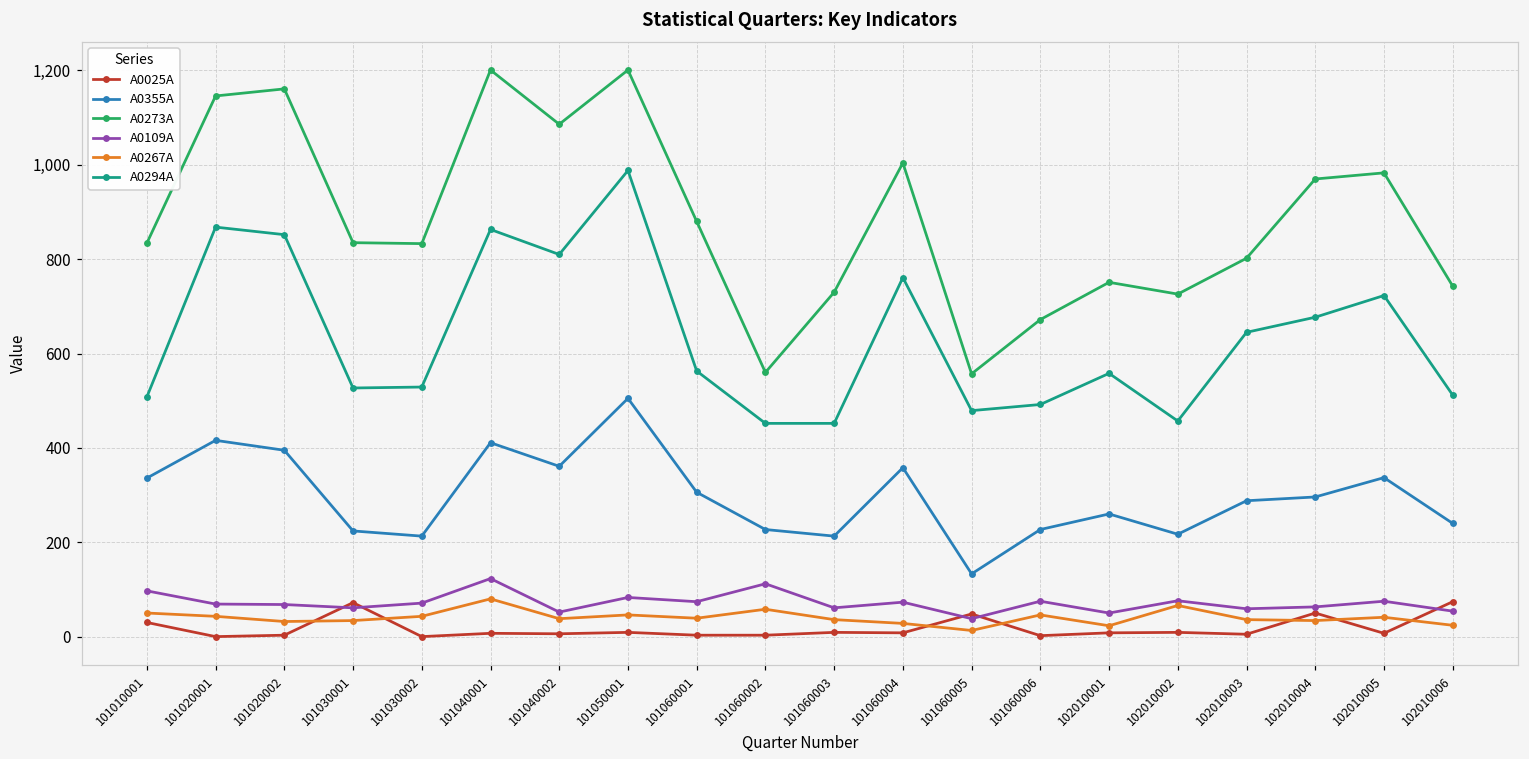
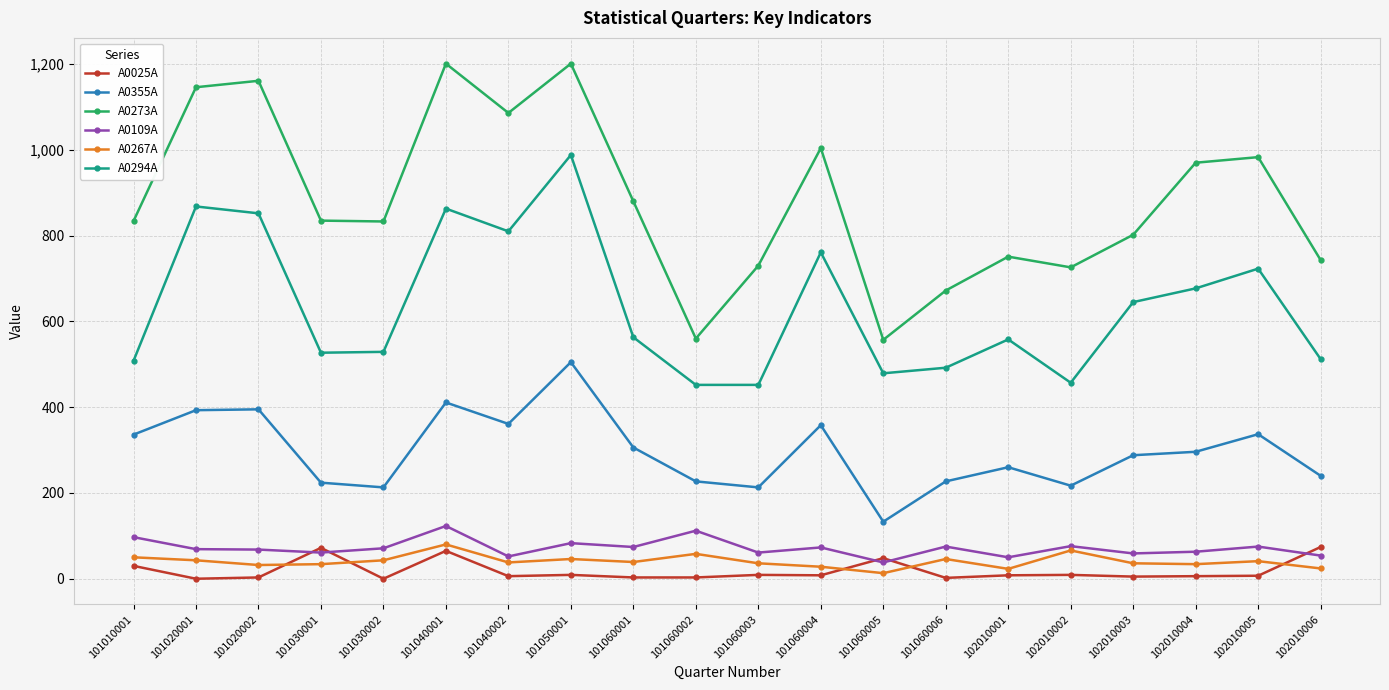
  {
    "A0025A": {
      "101010001": 30,
      "101020001": 0,
      "101020002": 0,
      "101030001": 70,
      "101030002": 0,
-     "101040001": 10,
+     "101040001": 70,
      "101040002": 10,
      "101050001": 10,
      "101060001": 0,
      "101060002": 0,
      "101060003": 10,
      "101060004": 10,
      "101060005": 50,
      "101060006": 0,
      "102010001": 10,
      "102010002": 10,
      "102010003": 10,
-     "102010004": 50,
+     "102010004": 10,
      "102010005": 10,
      "102010006": 70
    },
    "A0355A": {
      "101010001": 340,
-     "101020001": 420,
+     "101020001": 390,
      "101020002": 400,
      "101030001": 220,
      "101030002": 210,
      "101040001": 410,
      "101040002": 360,
      "101050001": 510,
      "101060001": 310,
      "101060002": 230,
      "101060003": 210,
      "101060004": 360,
      "101060005": 130,
      "101060006": 230,
      "102010001": 260,
      "102010002": 220,
      "102010003": 290,
      "102010004": 300,
      "102010005": 340,
      "102010006": 240
    },
    "A0109A": {
      "101010001": 100,
      "101020001": 70,
      "101020002": 70,
      "101030001": 60,
      "101030002": 70,
      "101040001": 120,
      "101040002": 50,
      "101050001": 80,
      "101060001": 70,
      "101060002": 110,
      "101060003": 60,
      "101060004": 70,
      "101060005": 40,
      "101060006": 80,
      "102010001": 50,
      "102010002": 80,
      "102010003": 60,
      "102010004": 60,
      "102010005": 80,
      "102010006": 50
    },
    "A0267A": {
      "101010001": 50,
      "101020001": 40,
      "101020002": 30,
      "101030001": 30,
      "101030002": 40,
      "101040001": 80,
      "101040002": 40,
      "101050001": 50,
      "101060001": 40,
      "101060002": 60,
      "101060003": 40,
      "101060004": 30,
      "101060005": 10,
      "101060006": 50,
      "102010001": 20,
      "102010002": 70,
      "102010003": 40,
      "102010004": 30,
      "102010005": 40,
      "102010006": 20
    }
  }
